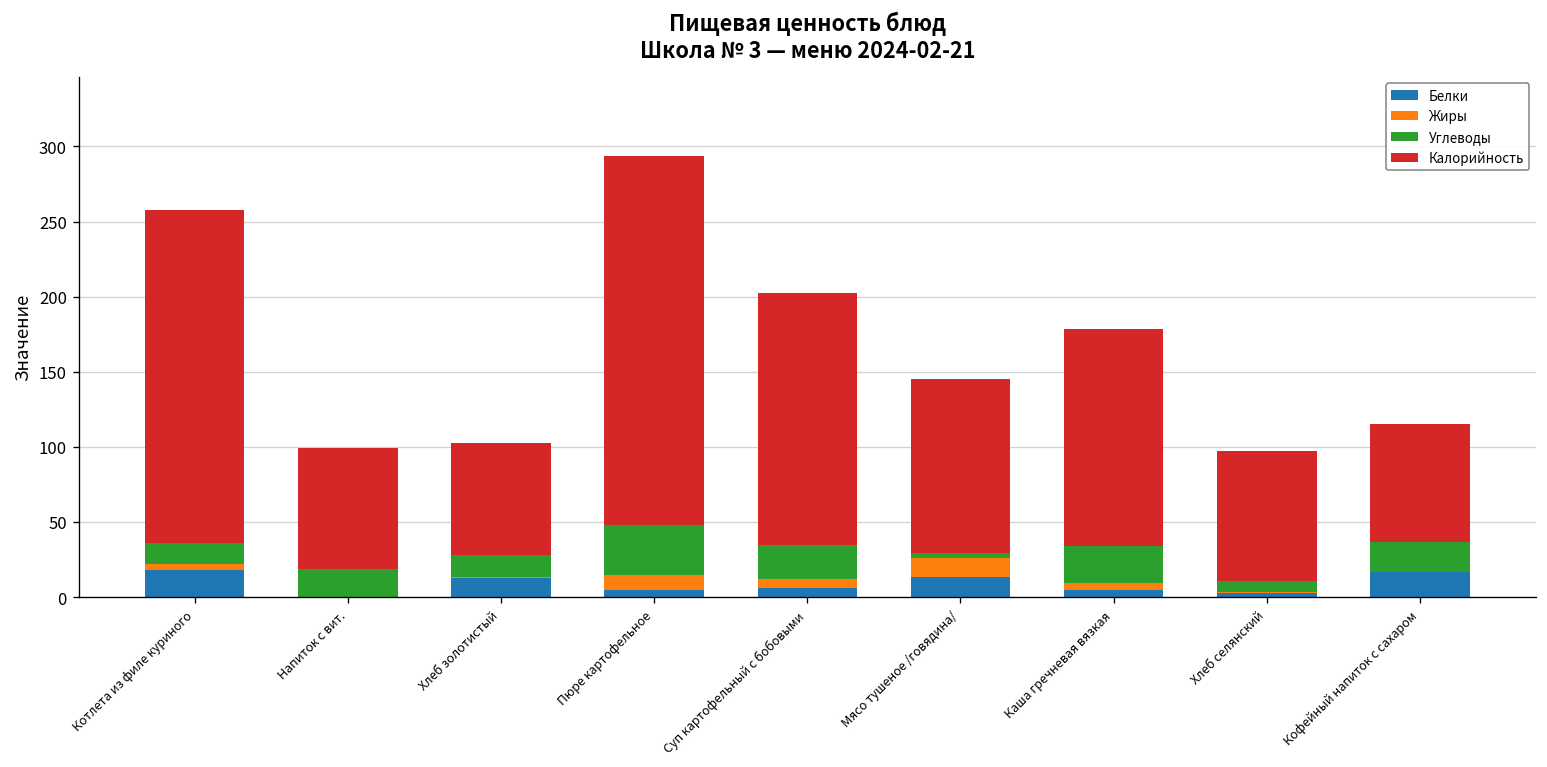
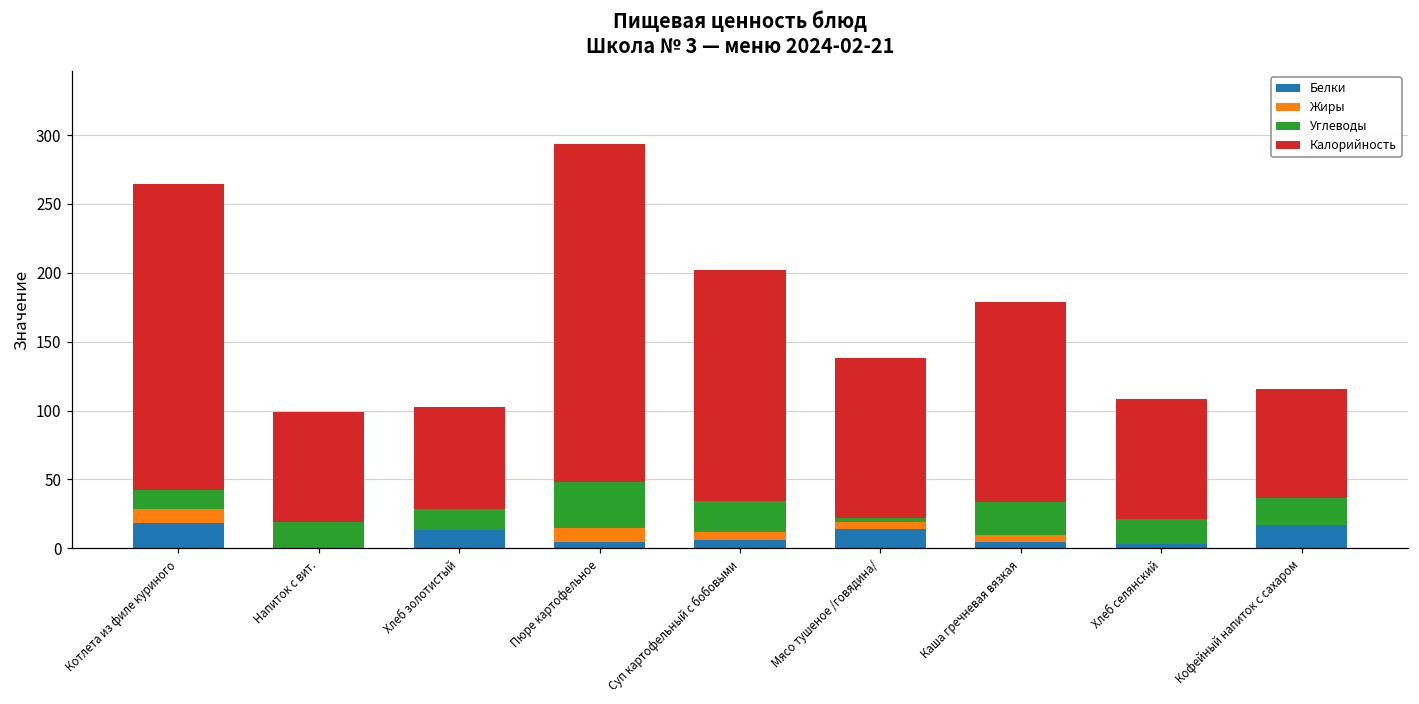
  {
    "Белки": {
      "Котлета из филе куриного": 18,
      "Напиток с вит.": 0,
      "Хлеб золотистый": 13,
      "Пюре картофельное": 5,
      "Суп картофельный с бобовыми": 6,
      "Мясо тушеное /говядина/": 14,
      "Каша гречневая вязкая": 5,
      "Хлеб селянский": 3,
      "Кофейный напиток с сахаром": 17
    },
    "Жиры": {
-     "Котлета из филе куриного": 4,
+     "Котлета из филе куриного": 10,
      "Напиток с вит.": 0,
      "Пюре картофельное": 10,
      "Суп картофельный с бобовыми": 6,
-     "Мясо тушеное /говядина/": 12,
+     "Мясо тушеное /говядина/": 5,
      "Каша гречневая вязкая": 5,
      "Кофейный напиток с сахаром": 0
    },
    "Углеводы": {
      "Котлета из филе куриного": 14,
      "Напиток с вит.": 19,
      "Хлеб золотистый": 15,
      "Пюре картофельное": 33,
      "Суп картофельный с бобовыми": 22,
      "Мясо тушеное /говядина/": 3,
      "Каша гречневая вязкая": 24,
-     "Хлеб селянский": 7,
+     "Хлеб селянский": 18,
      "Кофейный напиток с сахаром": 20
    },
    "Калорийность": {
      "Котлета из филе куриного": 222,
      "Напиток с вит.": 80,
      "Хлеб золотистый": 74,
      "Пюре картофельное": 246,
      "Суп картофельный с бобовыми": 168,
      "Мясо тушеное /говядина/": 116,
      "Каша гречневая вязкая": 145,
      "Хлеб селянский": 87,
      "Кофейный напиток с сахаром": 79
    }
  }
